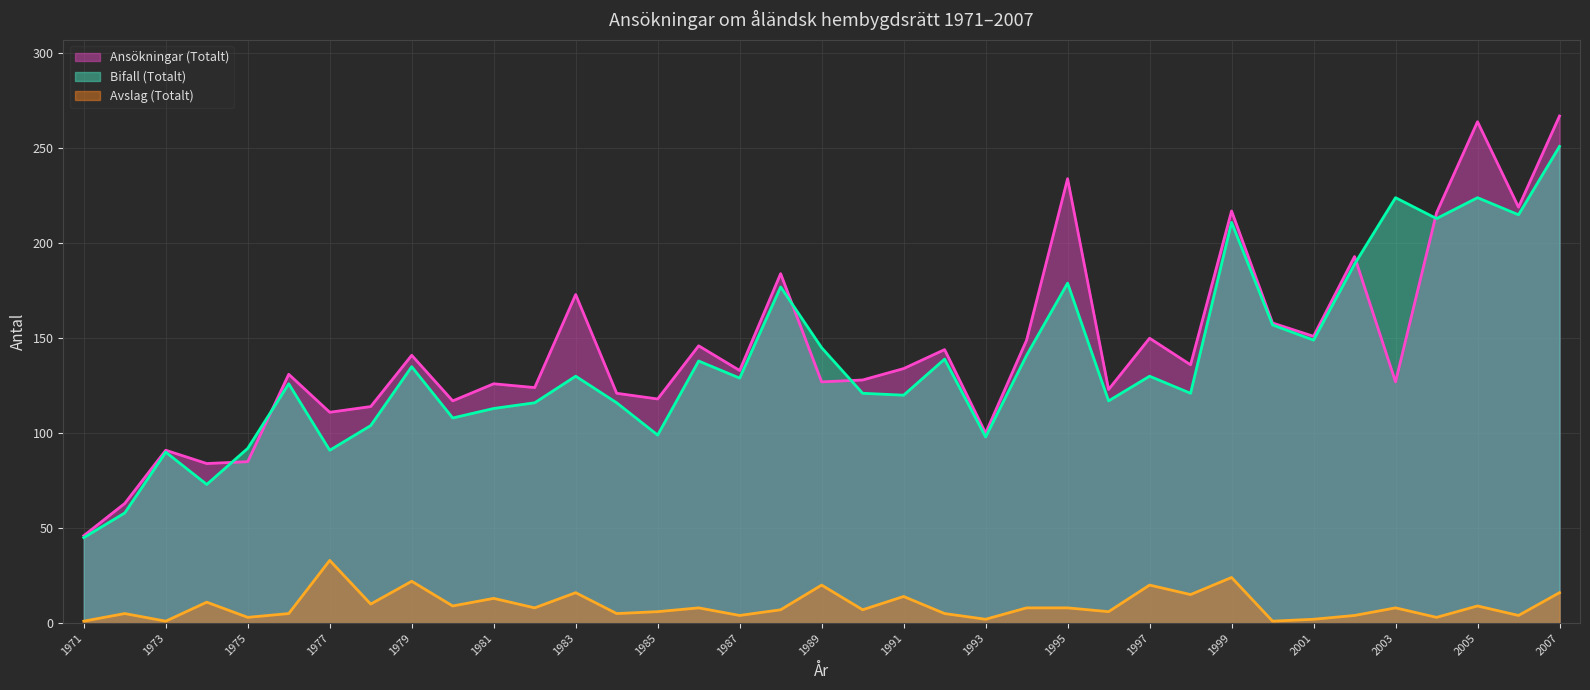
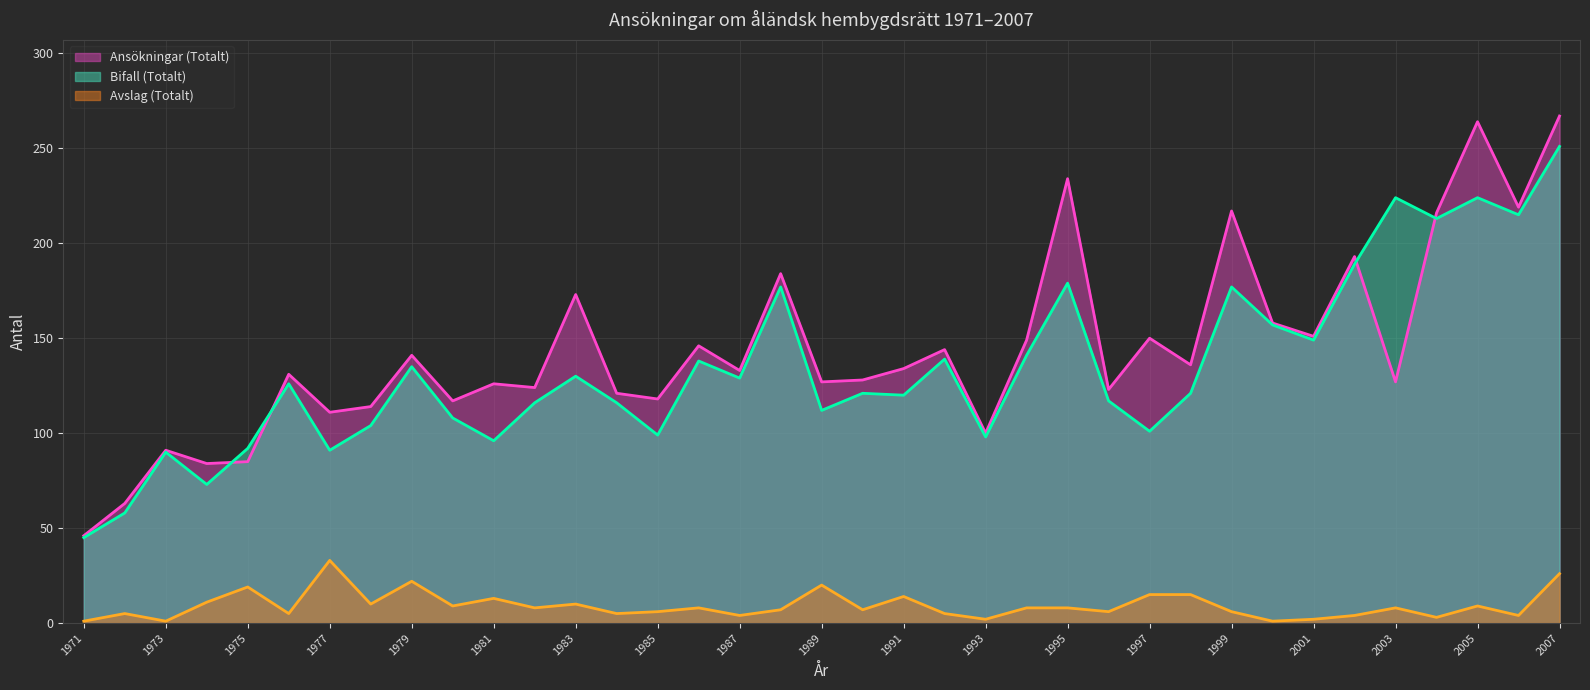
  {
    "Ansökningar (Totalt)": {
      "1975": 85,
      "1977": 111,
      "1979": 141,
      "1981": 126,
      "1983": 173,
      "1985": 118,
      "1987": 133,
      "1989": 127,
      "1991": 134,
      "1993": 100,
      "1995": 234,
      "1997": 150,
      "1999": 217,
      "2001": 151,
      "2003": 127,
      "2005": 264,
      "2007": 267
    },
    "Bifall (Totalt)": {
      "1975": 92,
      "1977": 91,
      "1979": 135,
-     "1981": 113,
+     "1981": 96,
      "1983": 130,
      "1985": 99,
      "1987": 129,
-     "1989": 145,
+     "1989": 112,
      "1991": 120,
      "1993": 98,
      "1995": 179,
-     "1997": 130,
-     "1999": 211,
+     "1997": 101,
+     "1999": 177,
      "2001": 149,
      "2003": 224,
      "2005": 224,
      "2007": 251
    },
    "Avslag (Totalt)": {
      "1971": 1,
      "1973": 1,
-     "1975": 3,
+     "1975": 19,
      "1977": 33,
      "1979": 22,
      "1981": 13,
-     "1983": 16,
+     "1983": 10,
      "1985": 6,
      "1987": 4,
      "1989": 20,
      "1991": 14,
      "1993": 2,
      "1995": 8,
-     "1997": 20,
-     "1999": 24,
+     "1997": 15,
+     "1999": 6,
      "2001": 2,
      "2003": 8,
      "2005": 9,
-     "2007": 16
+     "2007": 26
    }
  }
